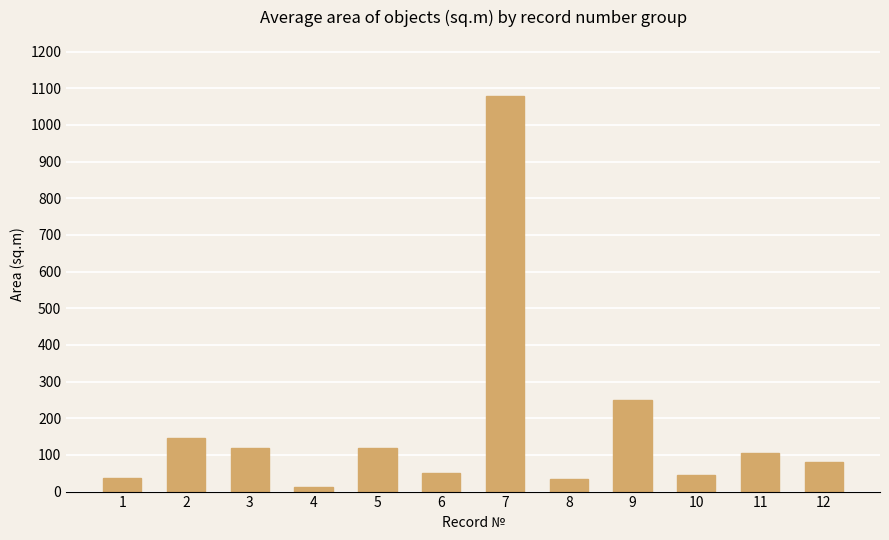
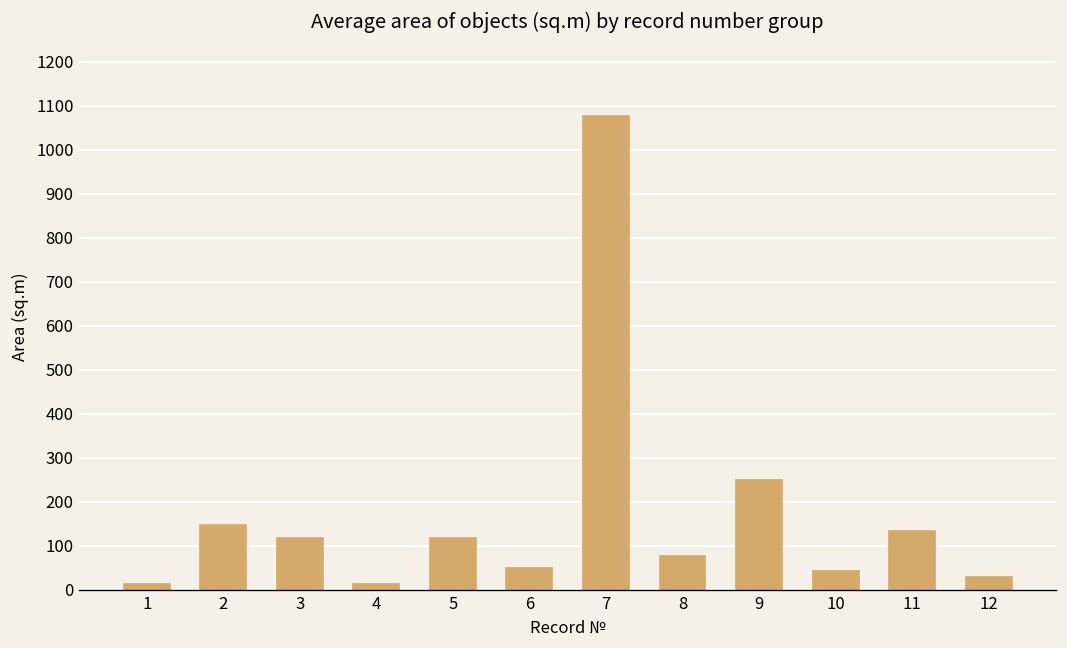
  {
-   "1": 40,
+   "1": 10,
    "2": 150,
    "3": 120,
    "4": 10,
    "5": 120,
    "6": 50,
    "7": 1080,
-   "8": 40,
+   "8": 80,
    "9": 250,
    "10": 40,
-   "11": 100,
-   "12": 80
+   "11": 130,
+   "12": 30
  }
